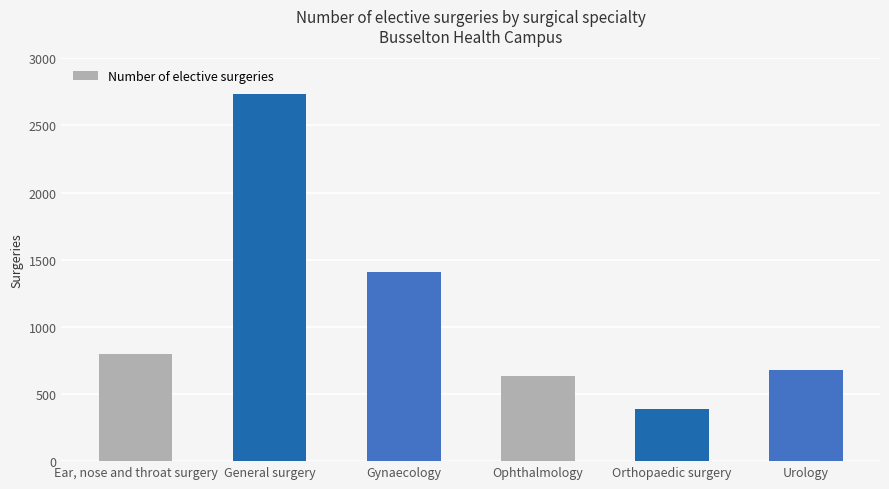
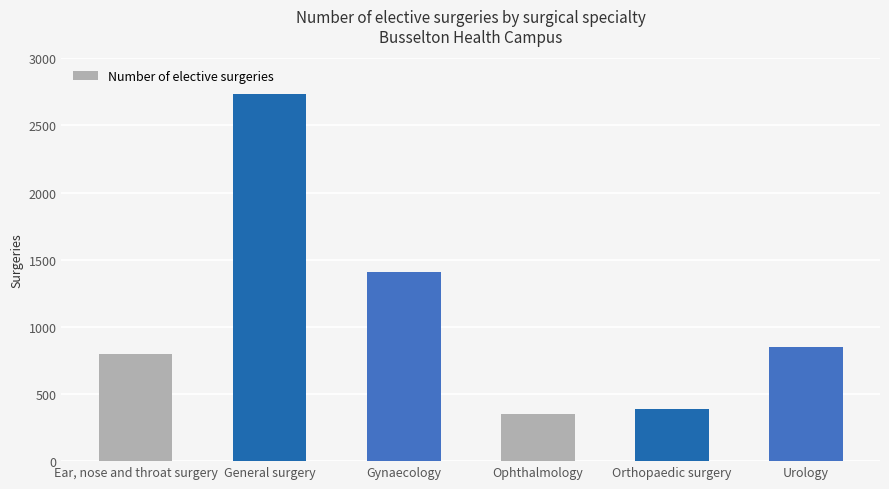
  {
    "Ear, nose and throat surgery": 800,
    "General surgery": 2730,
    "Gynaecology": 1410,
-   "Ophthalmology": 630,
+   "Ophthalmology": 350,
    "Orthopaedic surgery": 390,
-   "Urology": 680
+   "Urology": 850
  }
